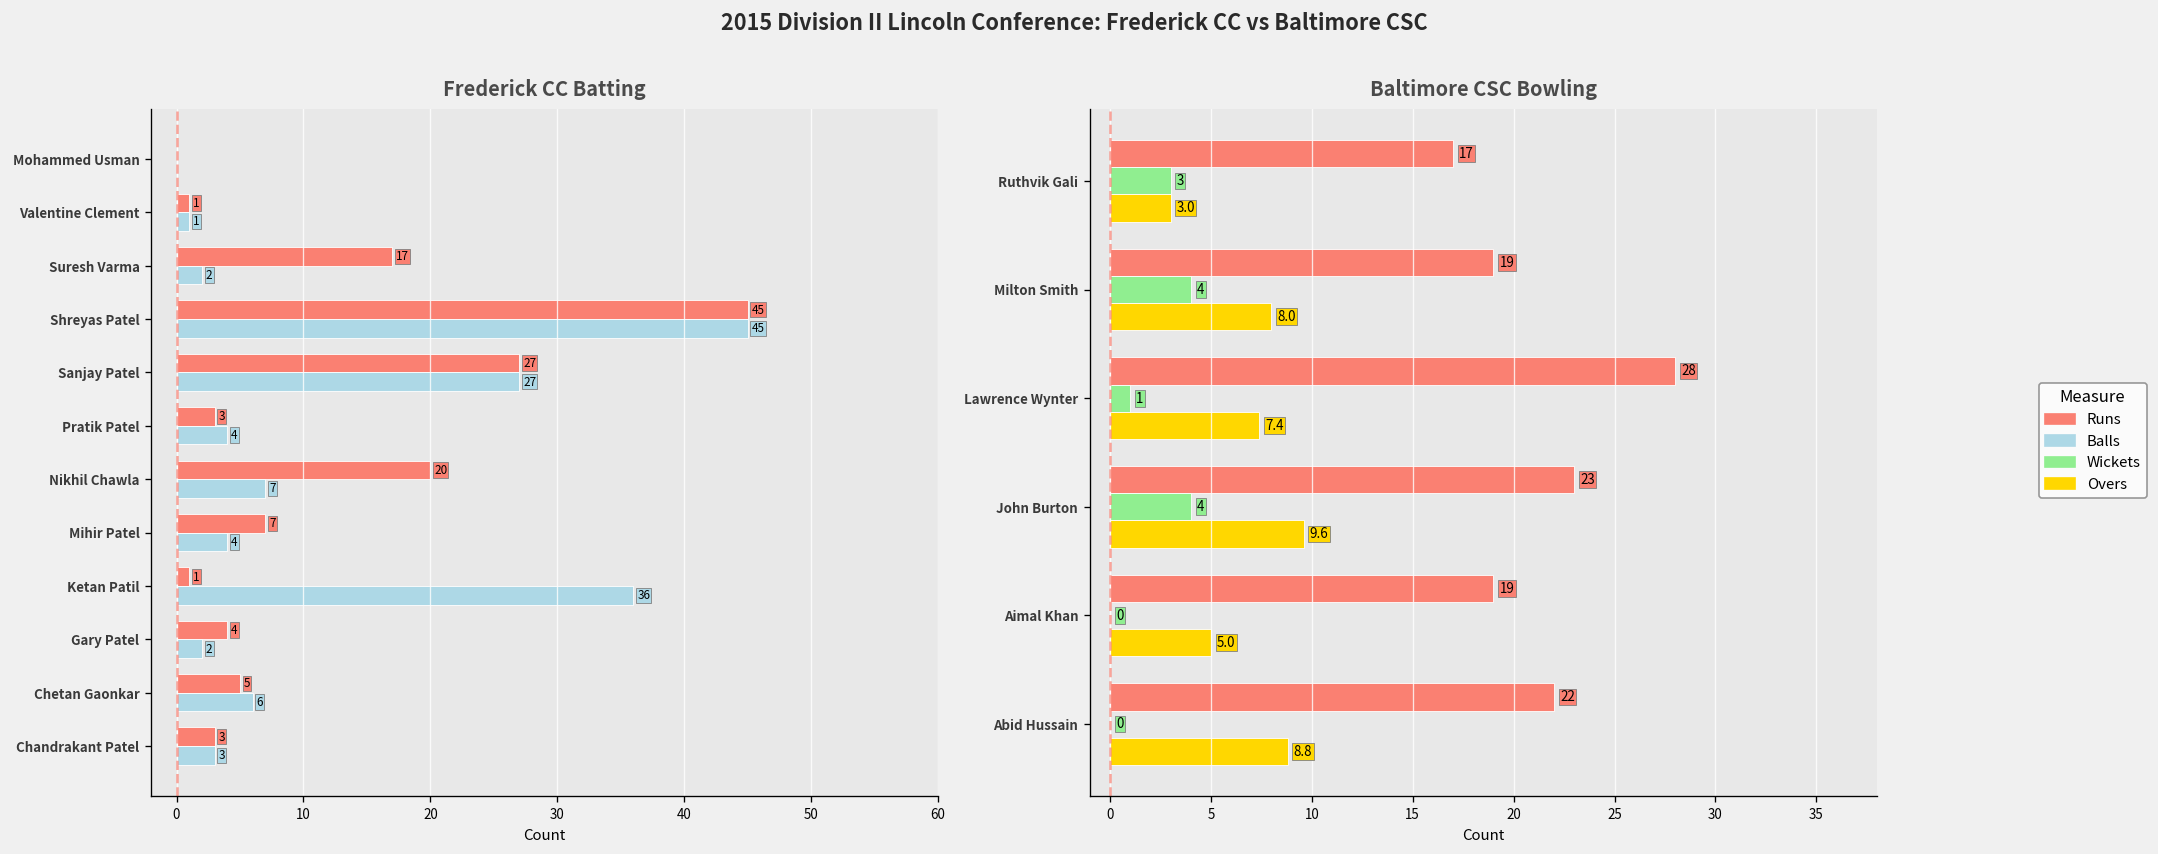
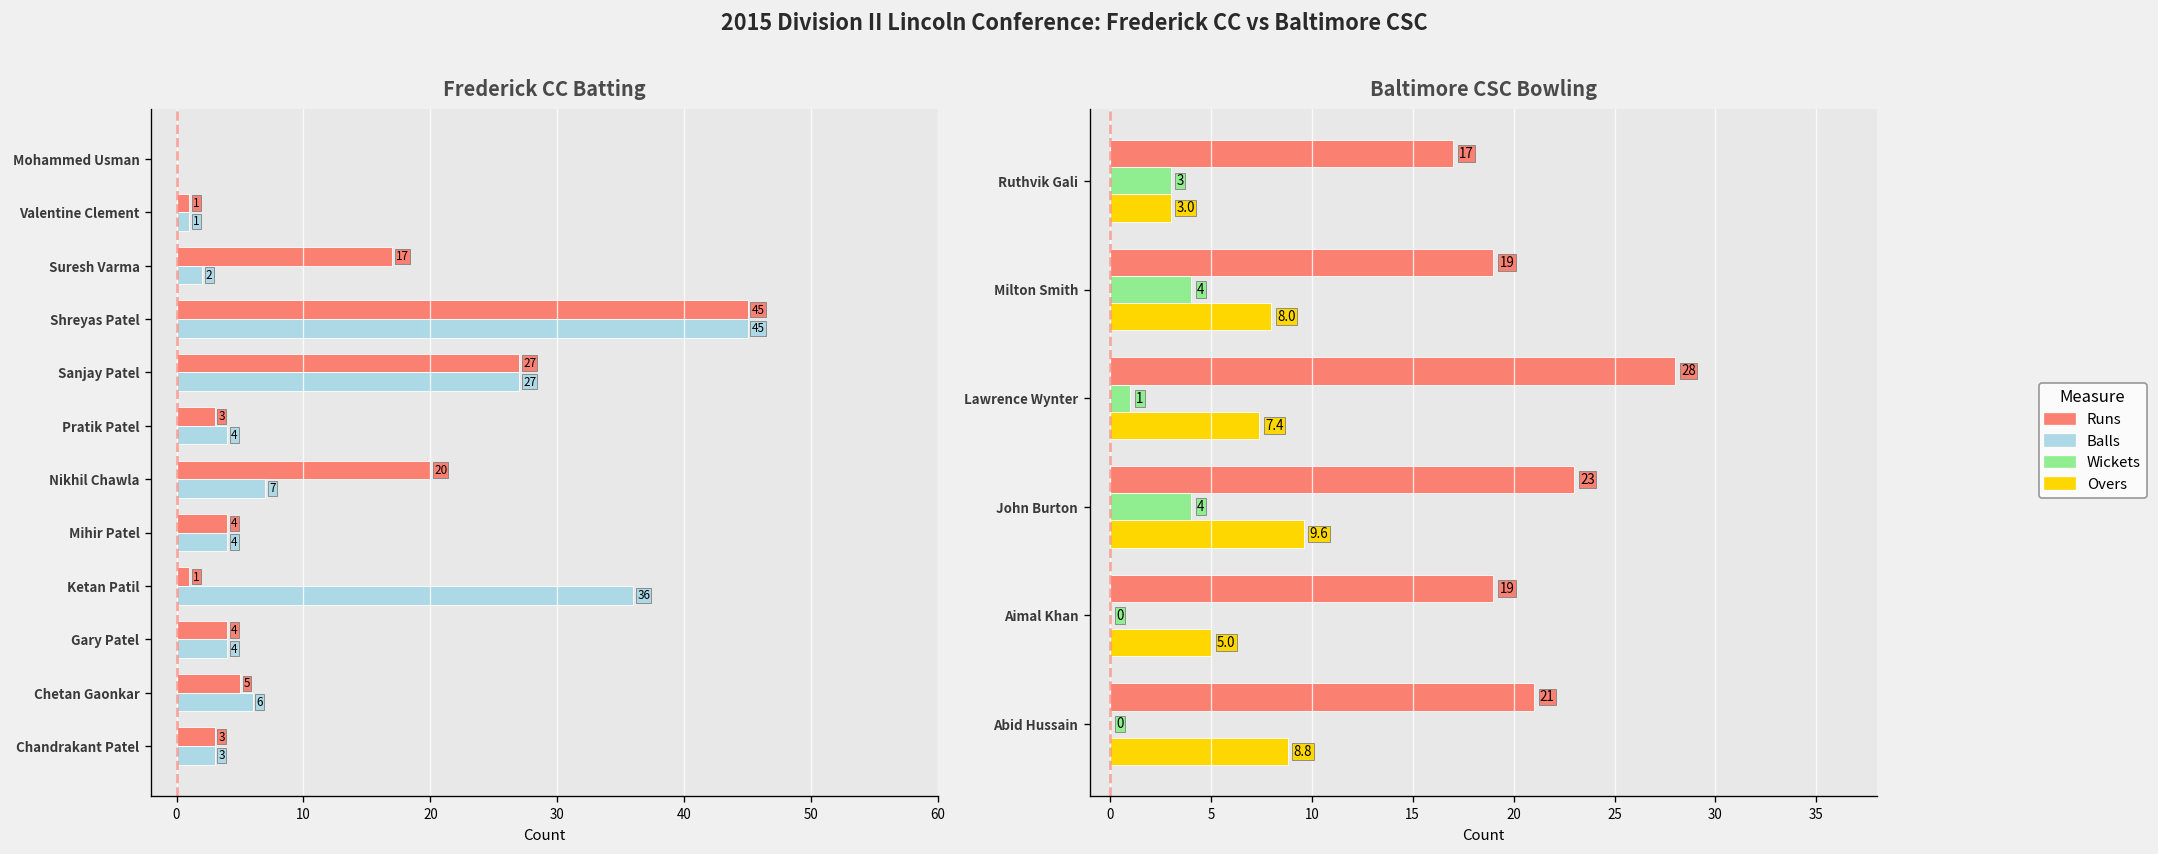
  {
    "Frederick CC Batting": {
      "Runs": {
-       "Mihir Patel": 7
+       "Mihir Patel": 4
      },
      "Balls": {
-       "Gary Patel": 2
+       "Gary Patel": 4
      }
    },
    "Baltimore CSC Bowling": {
      "Runs": {
-       "Abid Hussain": 22
+       "Abid Hussain": 21
      }
    }
  }
